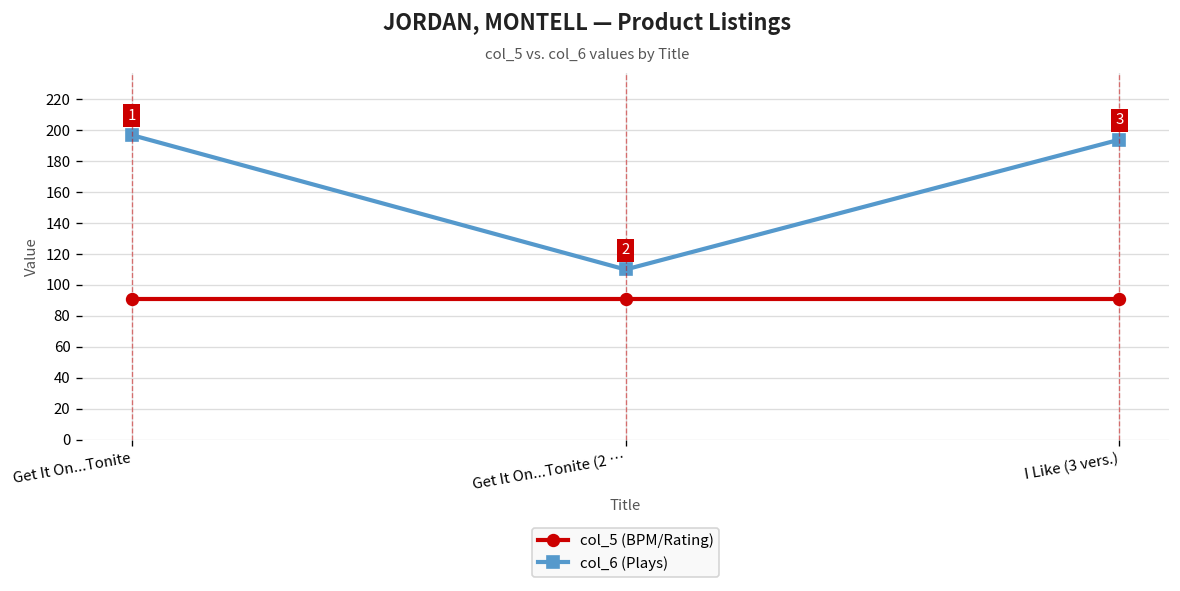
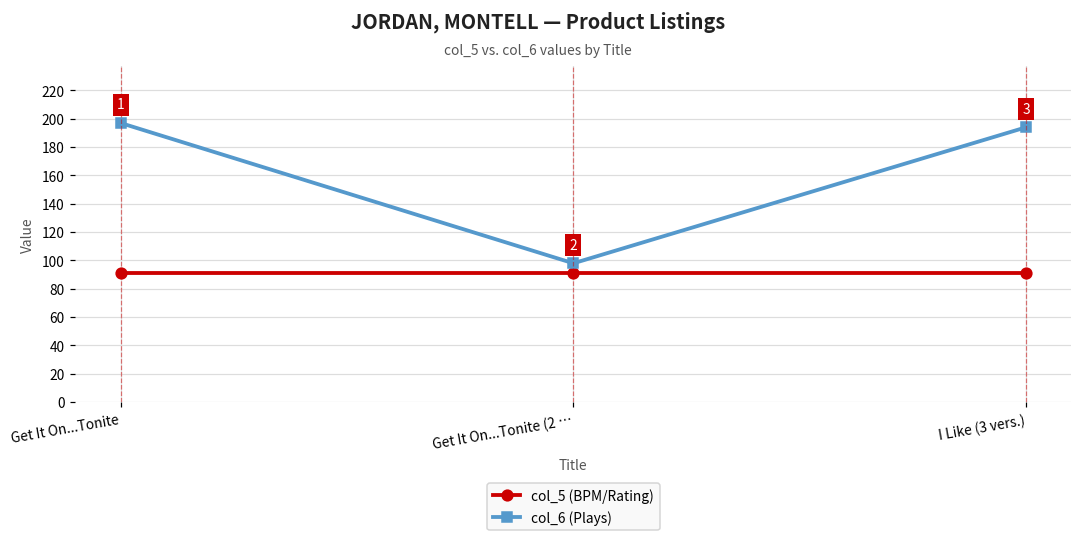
  {
    "col_5 (BPM/Rating)": {
      "Get It On...Tonite": 91,
      "Get It On...Tonite (2 …": 91,
      "I Like (3 vers.)": 91
    },
    "col_6 (Plays)": {
-     "Get It On...Tonite (2 …": 110
+     "Get It On...Tonite (2 …": 98
    }
  }
